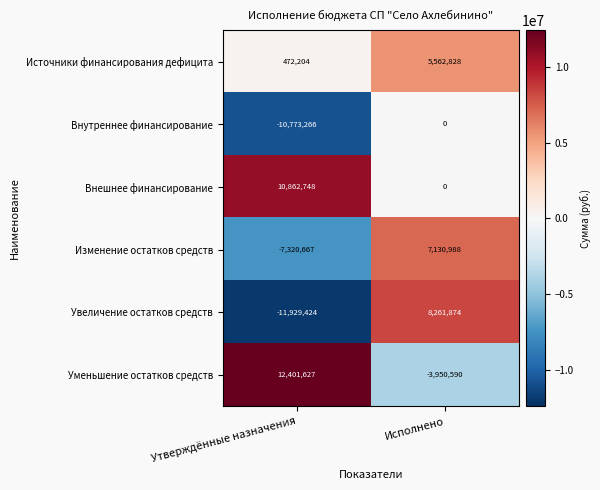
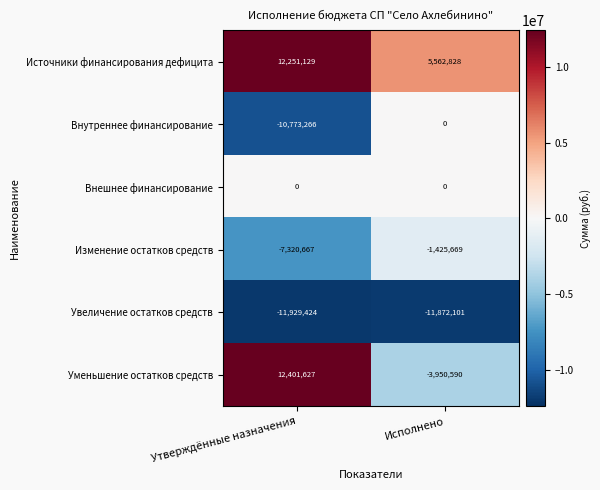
  {
    "Источники финансирования дефицита": {
-     "Утверждённые назначения": "472,204",
+     "Утверждённые назначения": "12,251,129",
      "Исполнено": "5,562,828"
    },
    "Внутреннее финансирование": {
      "Утверждённые назначения": "-10,773,266",
      "Исполнено": "0"
    },
    "Внешнее финансирование": {
-     "Утверждённые назначения": "10,862,748",
+     "Утверждённые назначения": "0",
      "Исполнено": "0"
    },
    "Изменение остатков средств": {
      "Утверждённые назначения": "-7,320,667",
-     "Исполнено": "7,130,988"
+     "Исполнено": "-1,425,669"
    },
    "Увеличение остатков средств": {
      "Утверждённые назначения": "-11,929,424",
-     "Исполнено": "8,261,874"
+     "Исполнено": "-11,872,101"
    },
    "Уменьшение остатков средств": {
      "Утверждённые назначения": "12,401,627",
      "Исполнено": "-3,950,590"
    }
  }
